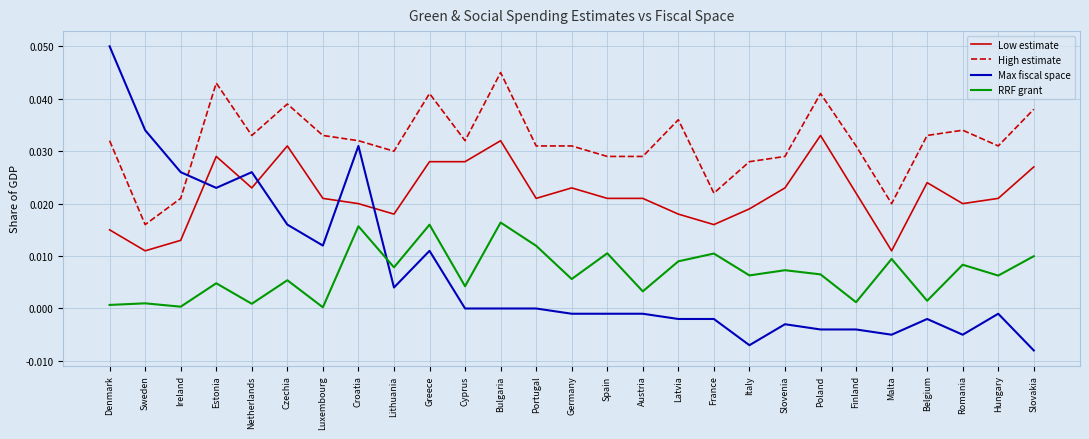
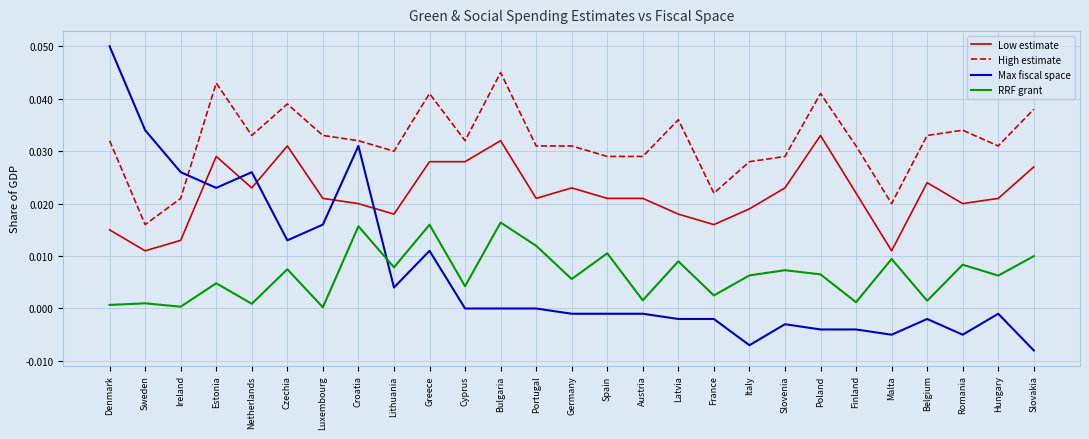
  {
    "Max fiscal space": {
      "Denmark": 0.050,
      "Sweden": 0.034,
      "Ireland": 0.026,
      "Estonia": 0.023,
      "Netherlands": 0.026,
-     "Czechia": 0.016,
-     "Luxembourg": 0.012,
+     "Czechia": 0.013,
+     "Luxembourg": 0.016,
      "Croatia": 0.031,
      "Lithuania": 0.004,
      "Greece": 0.011,
      "Cyprus": 0.000,
      "Bulgaria": 0.000,
      "Portugal": 0.000,
      "Germany": -0.001,
      "Spain": -0.001,
      "Austria": -0.001,
      "Latvia": -0.002,
      "France": -0.002,
      "Italy": -0.007,
      "Slovenia": -0.003,
      "Poland": -0.004,
      "Finland": -0.004,
      "Malta": -0.005,
      "Belgium": -0.002,
      "Romania": -0.005,
      "Hungary": -0.001,
      "Slovakia": -0.008
    },
    "RRF grant": {
      "Denmark": 0.001,
      "Sweden": 0.001,
      "Ireland": 0.000,
      "Estonia": 0.005,
      "Netherlands": 0.001,
-     "Czechia": 0.005,
+     "Czechia": 0.007,
      "Luxembourg": 0.000,
      "Croatia": 0.016,
      "Lithuania": 0.008,
      "Greece": 0.016,
      "Cyprus": 0.004,
      "Bulgaria": 0.016,
      "Portugal": 0.012,
      "Germany": 0.006,
      "Spain": 0.011,
-     "Austria": 0.003,
+     "Austria": 0.002,
      "Latvia": 0.009,
-     "France": 0.010,
+     "France": 0.002,
      "Italy": 0.006,
      "Slovenia": 0.007,
      "Poland": 0.007,
      "Finland": 0.001,
      "Malta": 0.009,
      "Belgium": 0.001,
      "Romania": 0.008,
      "Hungary": 0.006,
      "Slovakia": 0.010
    }
  }
